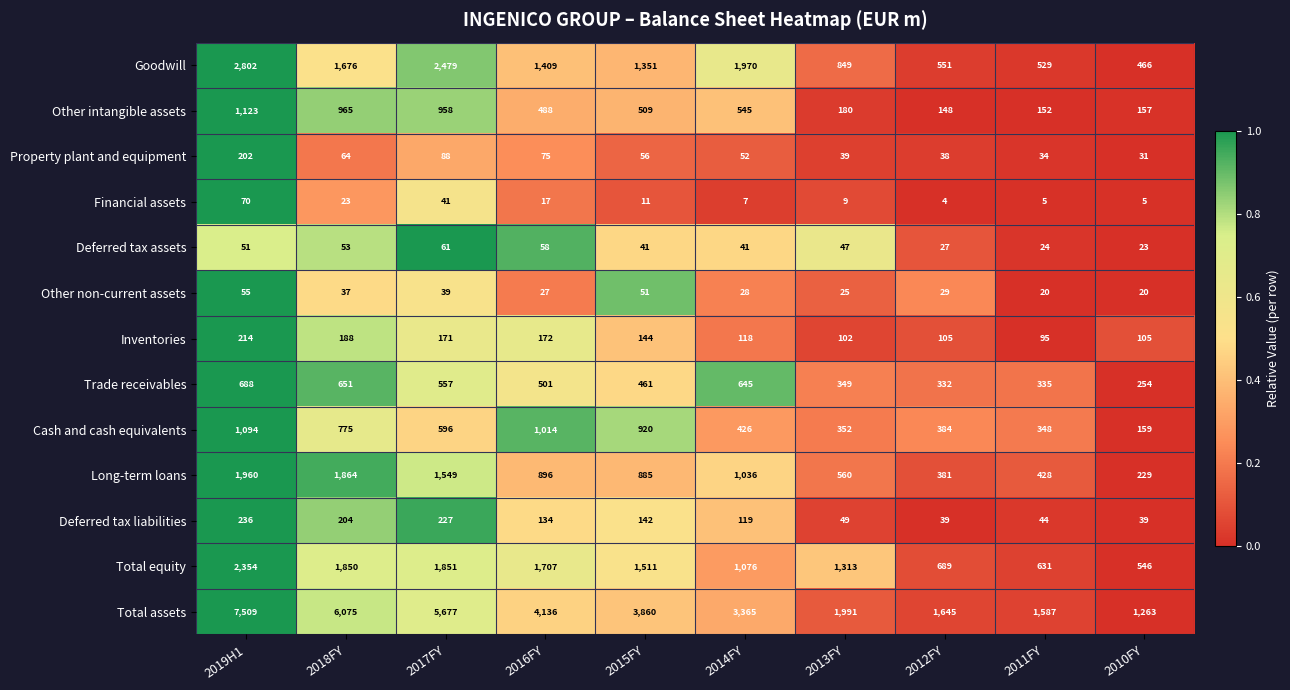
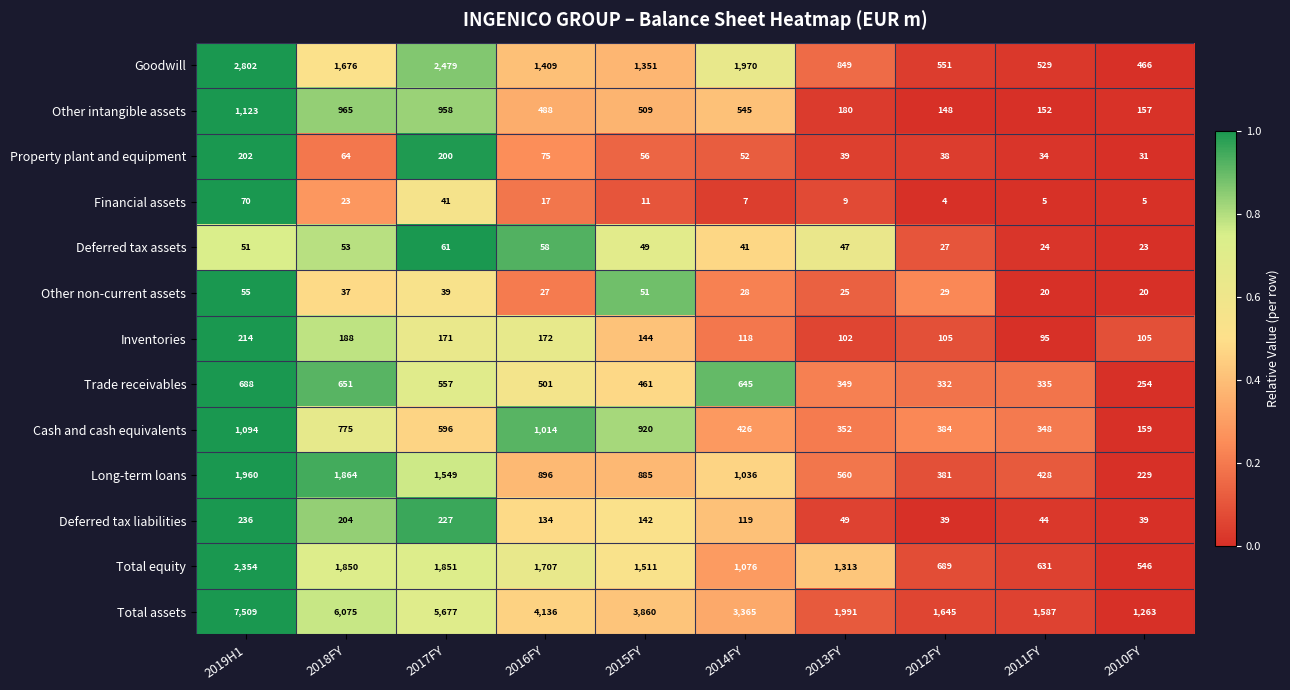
  {
    "Goodwill": {
      "2019H1": "2,802",
      "2018FY": "1,676",
      "2017FY": "2,479",
      "2016FY": "1,409",
      "2015FY": "1,351",
      "2014FY": "1,970",
      "2013FY": "849",
      "2012FY": "551",
      "2011FY": "529",
      "2010FY": "466"
    },
    "Other intangible assets": {
      "2019H1": "1,123",
      "2018FY": "965",
      "2017FY": "958",
      "2016FY": "488",
      "2015FY": "509",
      "2014FY": "545",
      "2013FY": "180",
      "2012FY": "148",
      "2011FY": "152",
      "2010FY": "157"
    },
    "Property plant and equipment": {
      "2019H1": "202",
      "2018FY": "64",
-     "2017FY": "88",
+     "2017FY": "200",
      "2016FY": "75",
      "2015FY": "56",
      "2014FY": "52",
      "2013FY": "39",
      "2012FY": "38",
      "2011FY": "34",
      "2010FY": "31"
    },
    "Financial assets": {
      "2019H1": "70",
      "2018FY": "23",
      "2017FY": "41",
      "2016FY": "17",
      "2015FY": "11",
      "2014FY": "7",
      "2013FY": "9",
      "2012FY": "4",
      "2011FY": "5",
      "2010FY": "5"
    },
    "Deferred tax assets": {
      "2019H1": "51",
      "2018FY": "53",
      "2017FY": "61",
      "2016FY": "58",
-     "2015FY": "41",
+     "2015FY": "49",
      "2014FY": "41",
      "2013FY": "47",
      "2012FY": "27",
      "2011FY": "24",
      "2010FY": "23"
    },
    "Other non-current assets": {
      "2019H1": "55",
      "2018FY": "37",
      "2017FY": "39",
      "2016FY": "27",
      "2015FY": "51",
      "2014FY": "28",
      "2013FY": "25",
      "2012FY": "29",
      "2011FY": "20",
      "2010FY": "20"
    },
    "Inventories": {
      "2019H1": "214",
      "2018FY": "188",
      "2017FY": "171",
      "2016FY": "172",
      "2015FY": "144",
      "2014FY": "118",
      "2013FY": "102",
      "2012FY": "105",
      "2011FY": "95",
      "2010FY": "105"
    },
    "Trade receivables": {
      "2019H1": "688",
      "2018FY": "651",
      "2017FY": "557",
      "2016FY": "501",
      "2015FY": "461",
      "2014FY": "645",
      "2013FY": "349",
      "2012FY": "332",
      "2011FY": "335",
      "2010FY": "254"
    },
    "Cash and cash equivalents": {
      "2019H1": "1,094",
      "2018FY": "775",
      "2017FY": "596",
      "2016FY": "1,014",
      "2015FY": "920",
      "2014FY": "426",
      "2013FY": "352",
      "2012FY": "384",
      "2011FY": "348",
      "2010FY": "159"
    },
    "Long-term loans": {
      "2019H1": "1,960",
      "2018FY": "1,864",
      "2017FY": "1,549",
      "2016FY": "896",
      "2015FY": "885",
      "2014FY": "1,036",
      "2013FY": "560",
      "2012FY": "381",
      "2011FY": "428",
      "2010FY": "229"
    },
    "Deferred tax liabilities": {
      "2019H1": "236",
      "2018FY": "204",
      "2017FY": "227",
      "2016FY": "134",
      "2015FY": "142",
      "2014FY": "119",
      "2013FY": "49",
      "2012FY": "39",
      "2011FY": "44",
      "2010FY": "39"
    },
    "Total equity": {
      "2019H1": "2,354",
      "2018FY": "1,850",
      "2017FY": "1,851",
      "2016FY": "1,707",
      "2015FY": "1,511",
      "2014FY": "1,076",
      "2013FY": "1,313",
      "2012FY": "689",
      "2011FY": "631",
      "2010FY": "546"
    },
    "Total assets": {
      "2019H1": "7,509",
      "2018FY": "6,075",
      "2017FY": "5,677",
      "2016FY": "4,136",
      "2015FY": "3,860",
      "2014FY": "3,365",
      "2013FY": "1,991",
      "2012FY": "1,645",
      "2011FY": "1,587",
      "2010FY": "1,263"
    }
  }
